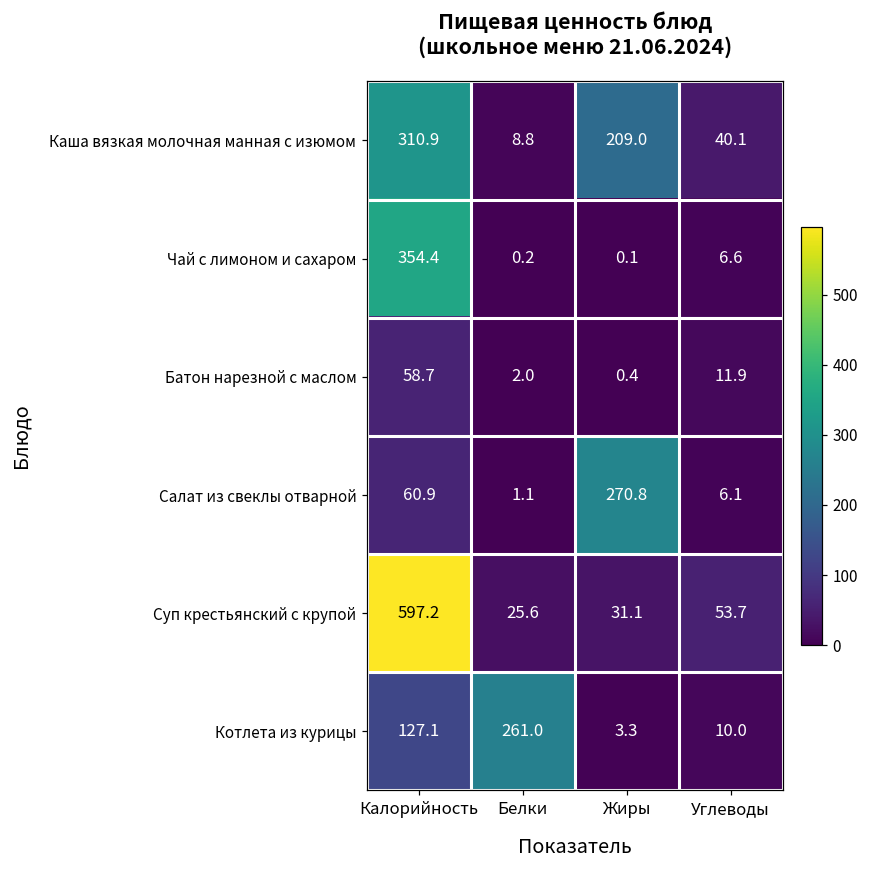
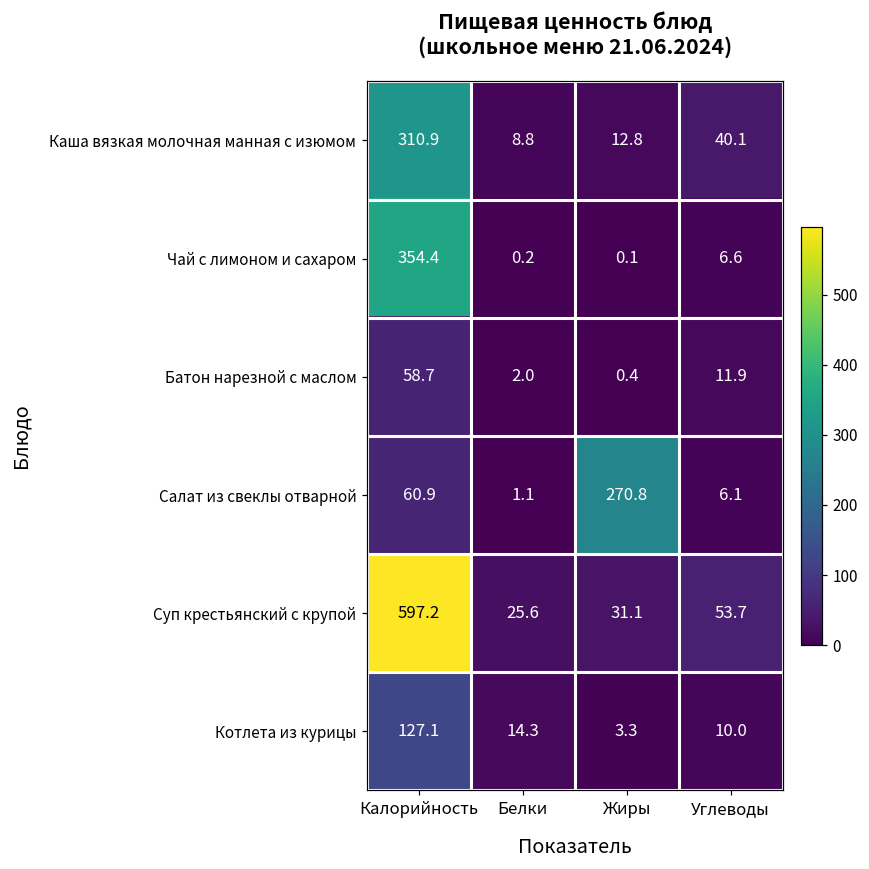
  {
    "Каша вязкая молочная манная с изюмом": {
      "Калорийность": 310.9,
      "Белки": 8.8,
-     "Жиры": 209.0,
+     "Жиры": 12.8,
      "Углеводы": 40.1
    },
    "Чай с лимоном и сахаром": {
      "Калорийность": 354.4,
      "Белки": 0.2,
      "Жиры": 0.1,
      "Углеводы": 6.6
    },
    "Батон нарезной с маслом": {
      "Калорийность": 58.7,
      "Белки": 2.0,
      "Жиры": 0.4,
      "Углеводы": 11.9
    },
    "Салат из свеклы отварной": {
      "Калорийность": 60.9,
      "Белки": 1.1,
      "Жиры": 270.8,
      "Углеводы": 6.1
    },
    "Суп крестьянский с крупой": {
      "Калорийность": 597.2,
      "Белки": 25.6,
      "Жиры": 31.1,
      "Углеводы": 53.7
    },
    "Котлета из курицы": {
      "Калорийность": 127.1,
-     "Белки": 261.0,
+     "Белки": 14.3,
      "Жиры": 3.3,
      "Углеводы": 10.0
    }
  }
